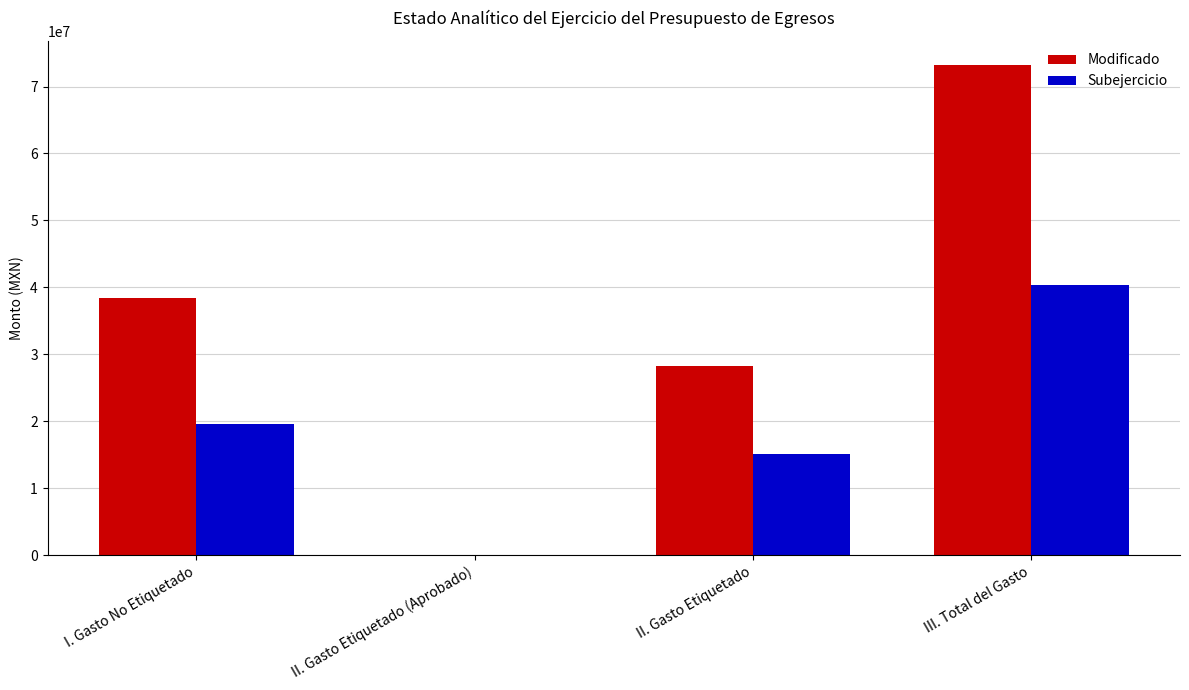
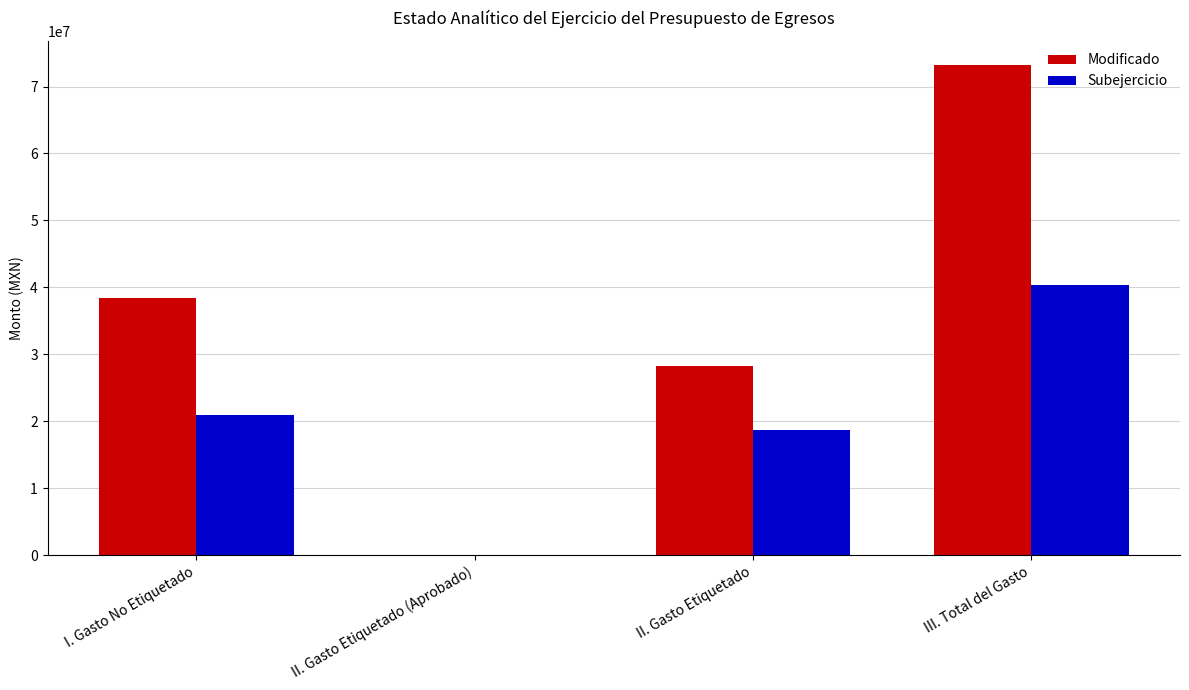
  {
    "Modificado": {
      "I. Gasto No Etiquetado": 38000000,
      "II. Gasto Etiquetado (Aprobado)": 0,
      "II. Gasto Etiquetado": 28000000,
      "III. Total del Gasto": 73000000
    },
    "Subejercicio": {
-     "I. Gasto No Etiquetado": 20000000,
+     "I. Gasto No Etiquetado": 21000000,
      "II. Gasto Etiquetado (Aprobado)": 0,
-     "II. Gasto Etiquetado": 15000000,
+     "II. Gasto Etiquetado": 19000000,
      "III. Total del Gasto": 40000000
    }
  }
